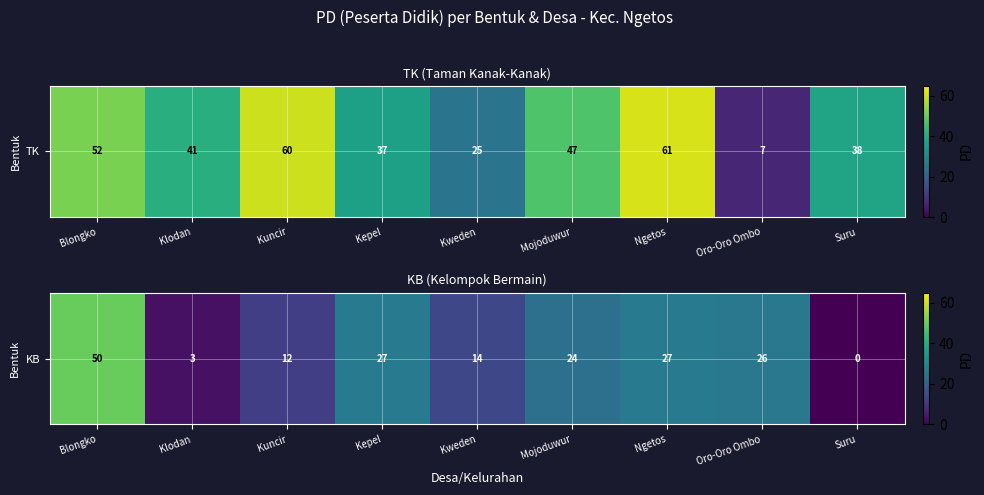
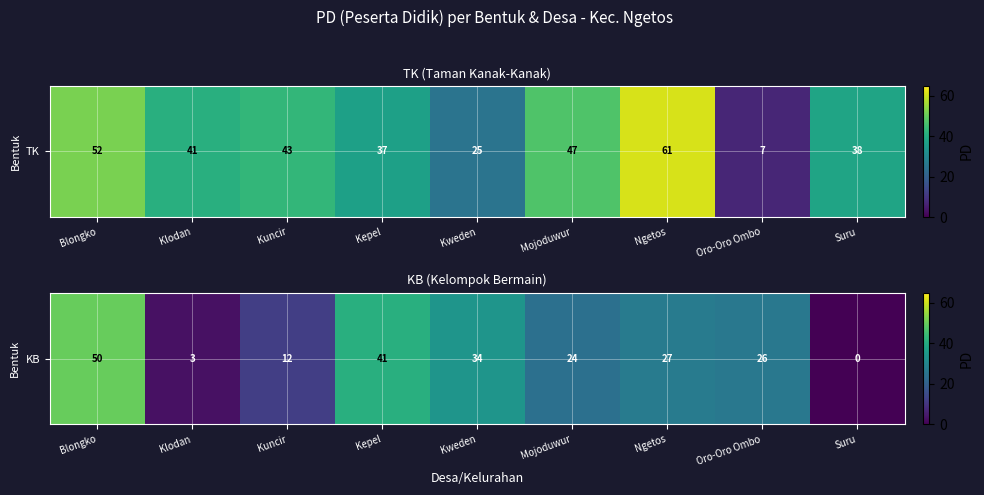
  {
    "TK (Taman Kanak-Kanak)": {
      "TK": {
        "Blongko": 52,
        "Klodan": 41,
-       "Kuncir": 60,
+       "Kuncir": 43,
        "Kepel": 37,
        "Kweden": 25,
        "Mojoduwur": 47,
        "Ngetos": 61,
        "Oro-Oro Ombo": 7,
        "Suru": 38
      }
    },
    "KB (Kelompok Bermain)": {
      "KB": {
        "Blongko": 50,
        "Klodan": 3,
        "Kuncir": 12,
-       "Kepel": 27,
-       "Kweden": 14,
+       "Kepel": 41,
+       "Kweden": 34,
        "Mojoduwur": 24,
        "Ngetos": 27,
        "Oro-Oro Ombo": 26,
        "Suru": 0
      }
    }
  }
